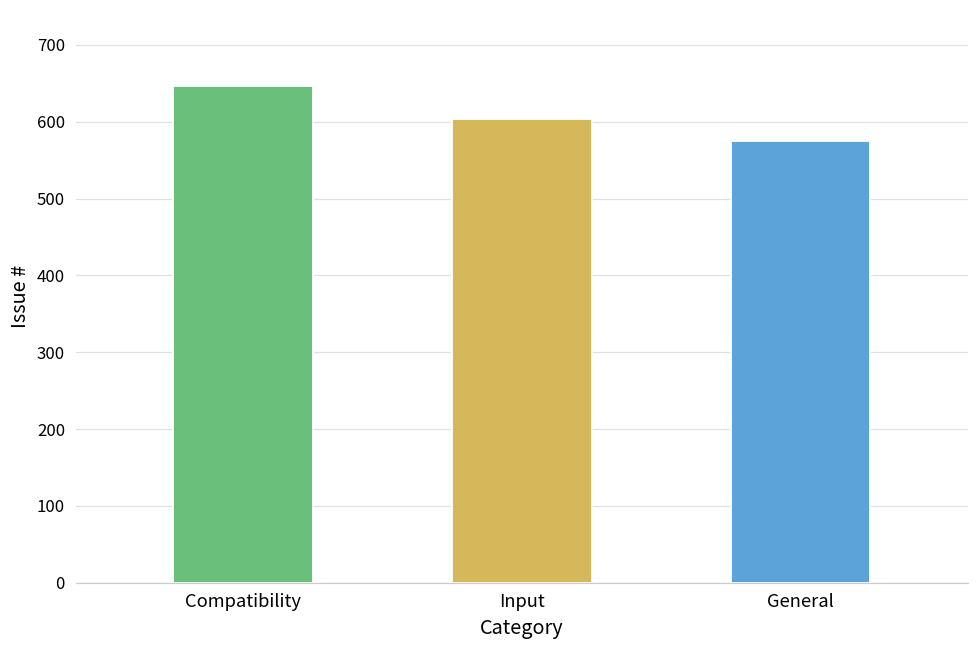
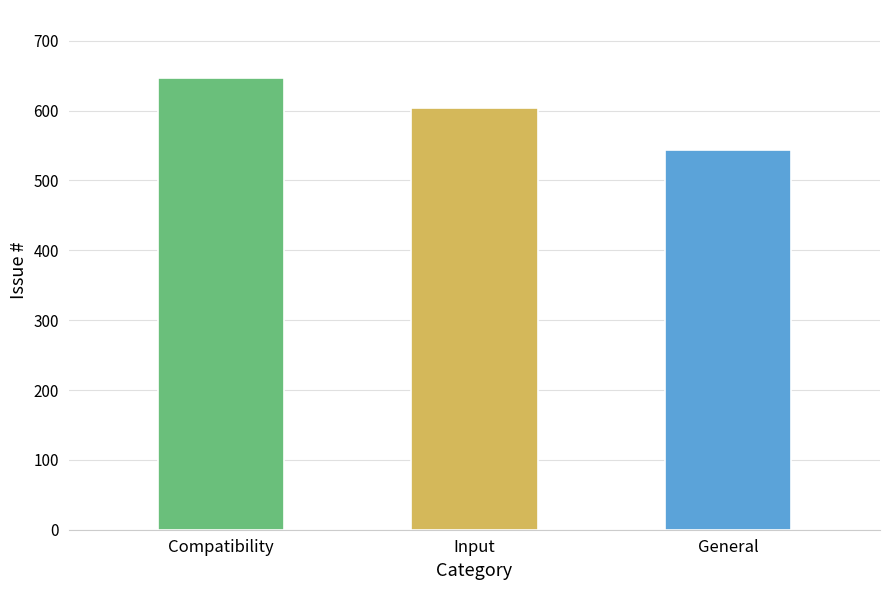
  {
    "Compatibility": 650,
    "Input": 600,
-   "General": 580
+   "General": 540
  }
